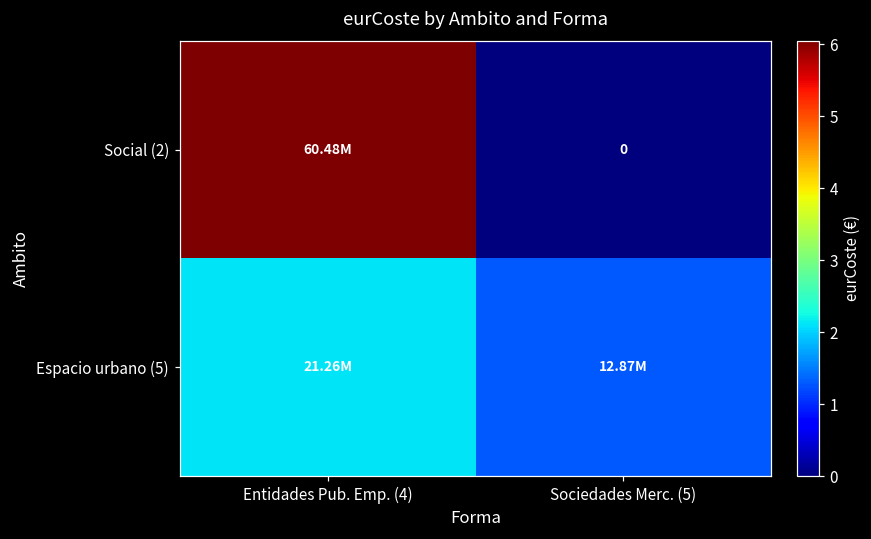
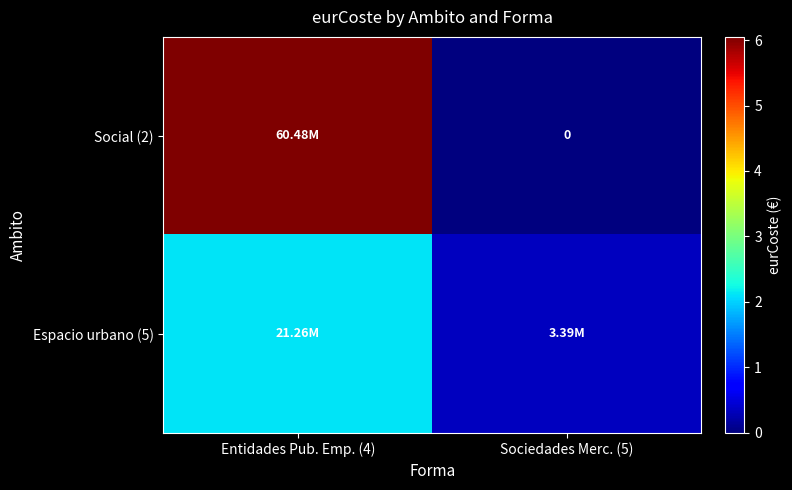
  {
    "Social (2)": {
      "Entidades Pub. Emp. (4)": "60.48M",
      "Sociedades Merc. (5)": "0"
    },
    "Espacio urbano (5)": {
      "Entidades Pub. Emp. (4)": "21.26M",
-     "Sociedades Merc. (5)": "12.87M"
+     "Sociedades Merc. (5)": "3.39M"
    }
  }
